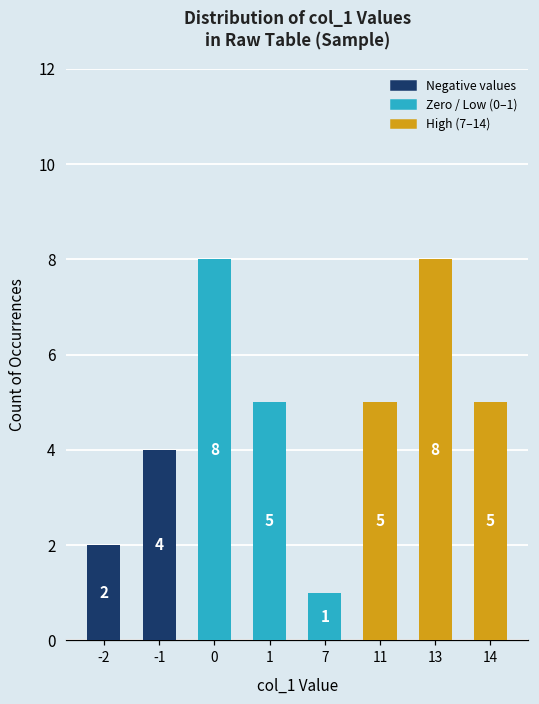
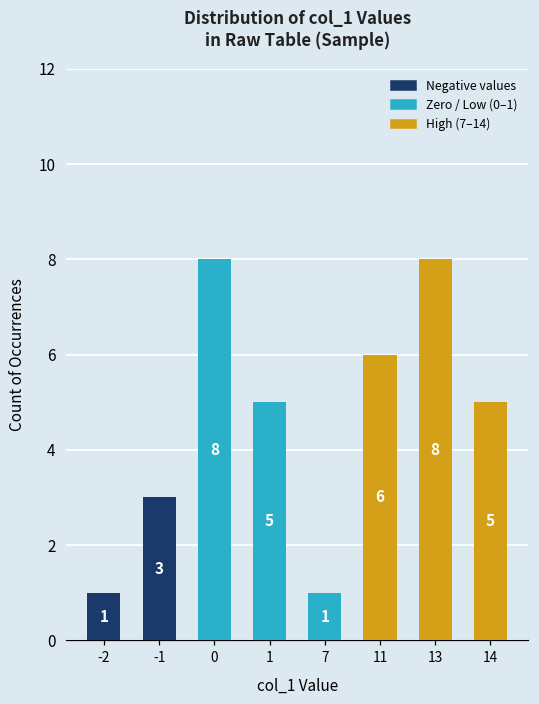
  {
-   "-2": 2,
-   "-1": 4,
+   "-2": 1,
+   "-1": 3,
    "0": 8,
    "1": 5,
    "7": 1,
-   "11": 5,
+   "11": 6,
    "13": 8,
    "14": 5
  }
